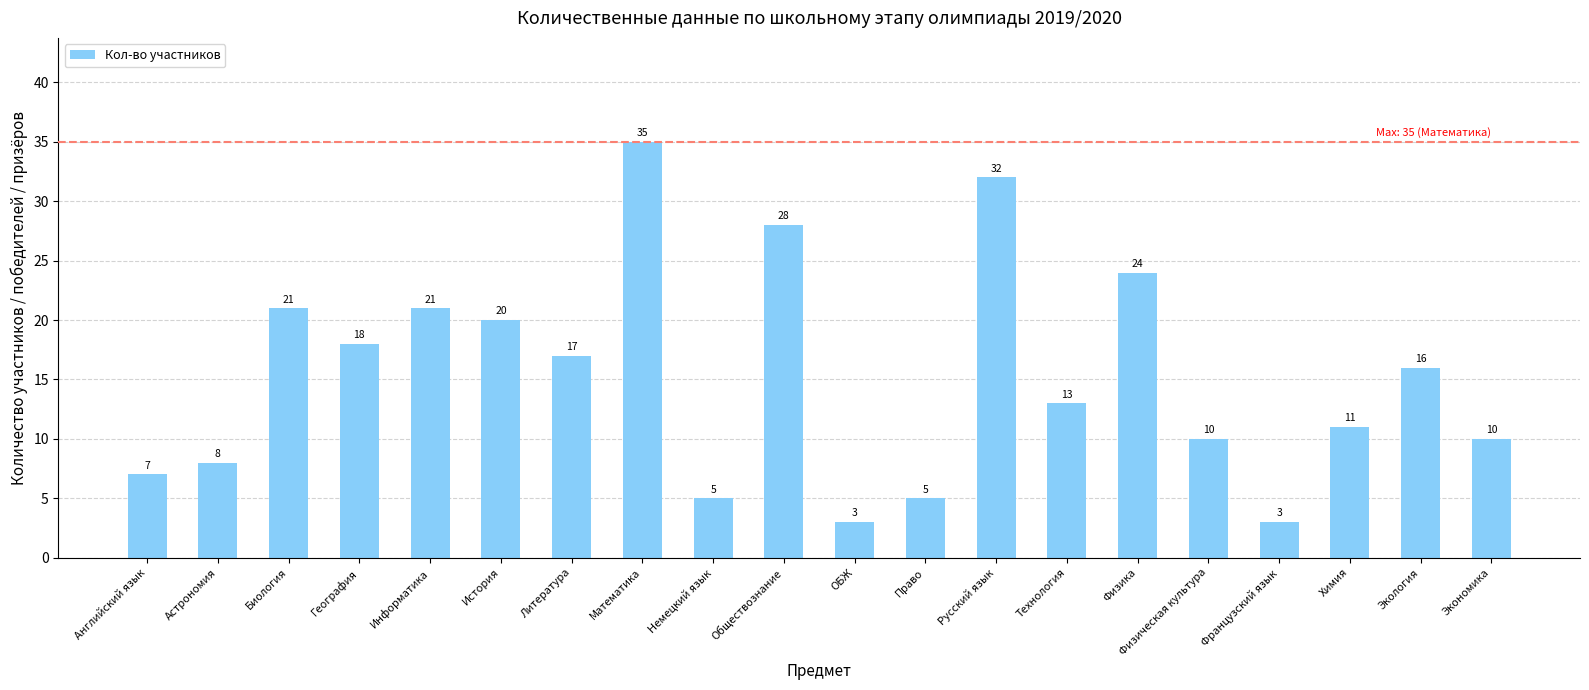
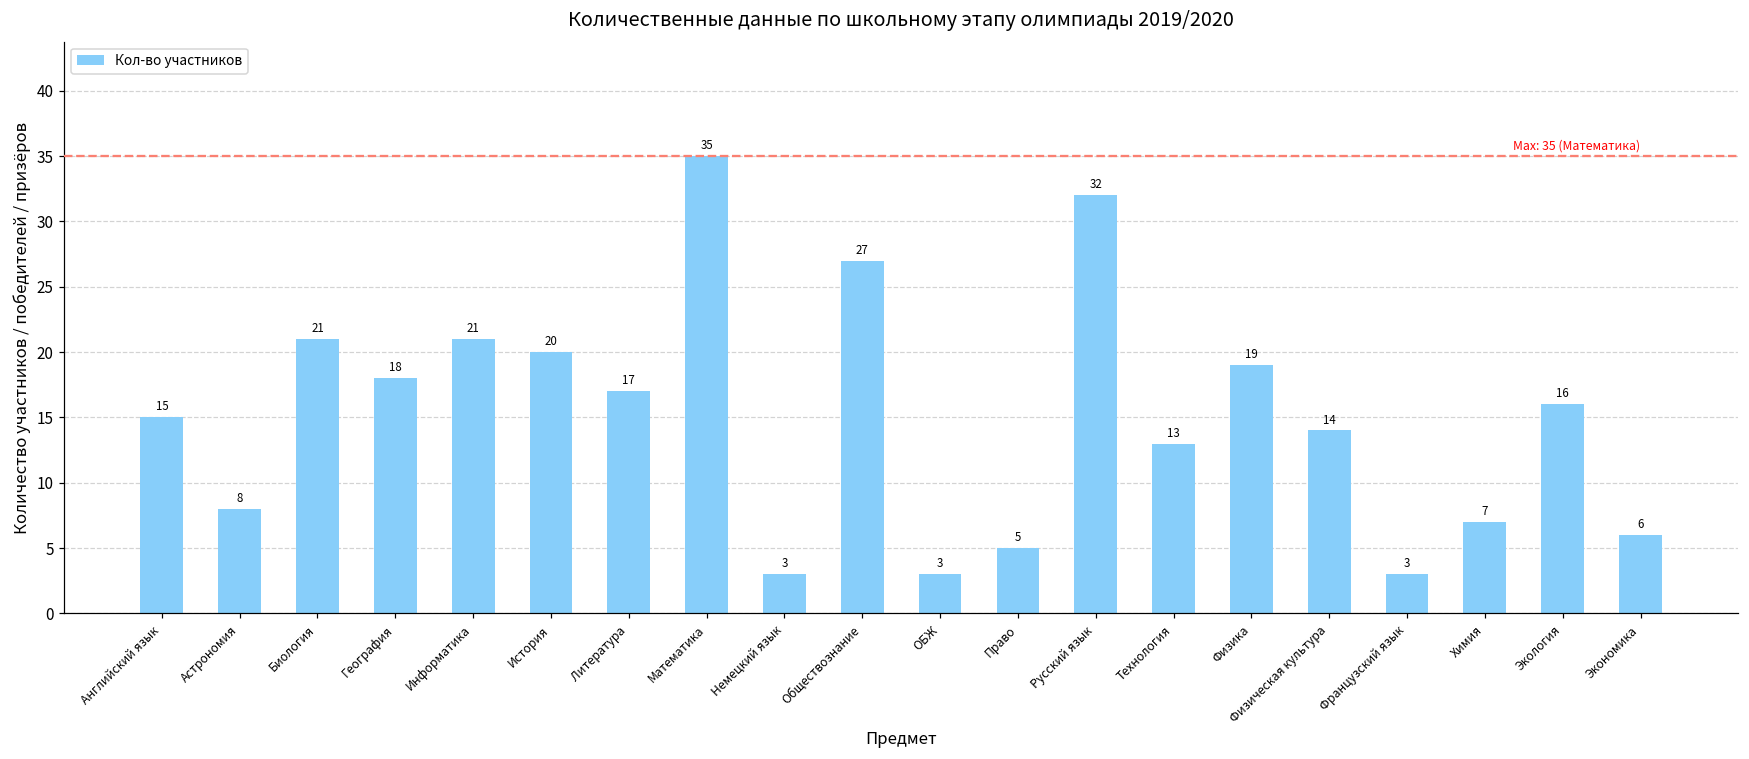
  {
-   "Английский язык": 7,
+   "Английский язык": 15,
    "Астрономия": 8,
    "Биология": 21,
    "География": 18,
    "Информатика": 21,
    "История": 20,
    "Литература": 17,
    "Математика": 35,
-   "Немецкий язык": 5,
-   "Обществознание": 28,
+   "Немецкий язык": 3,
+   "Обществознание": 27,
    "ОБЖ": 3,
    "Право": 5,
    "Русский язык": 32,
    "Технология": 13,
-   "Физика": 24,
-   "Физическая культура": 10,
+   "Физика": 19,
+   "Физическая культура": 14,
    "Французский язык": 3,
-   "Химия": 11,
+   "Химия": 7,
    "Экология": 16,
-   "Экономика": 10
+   "Экономика": 6
  }
